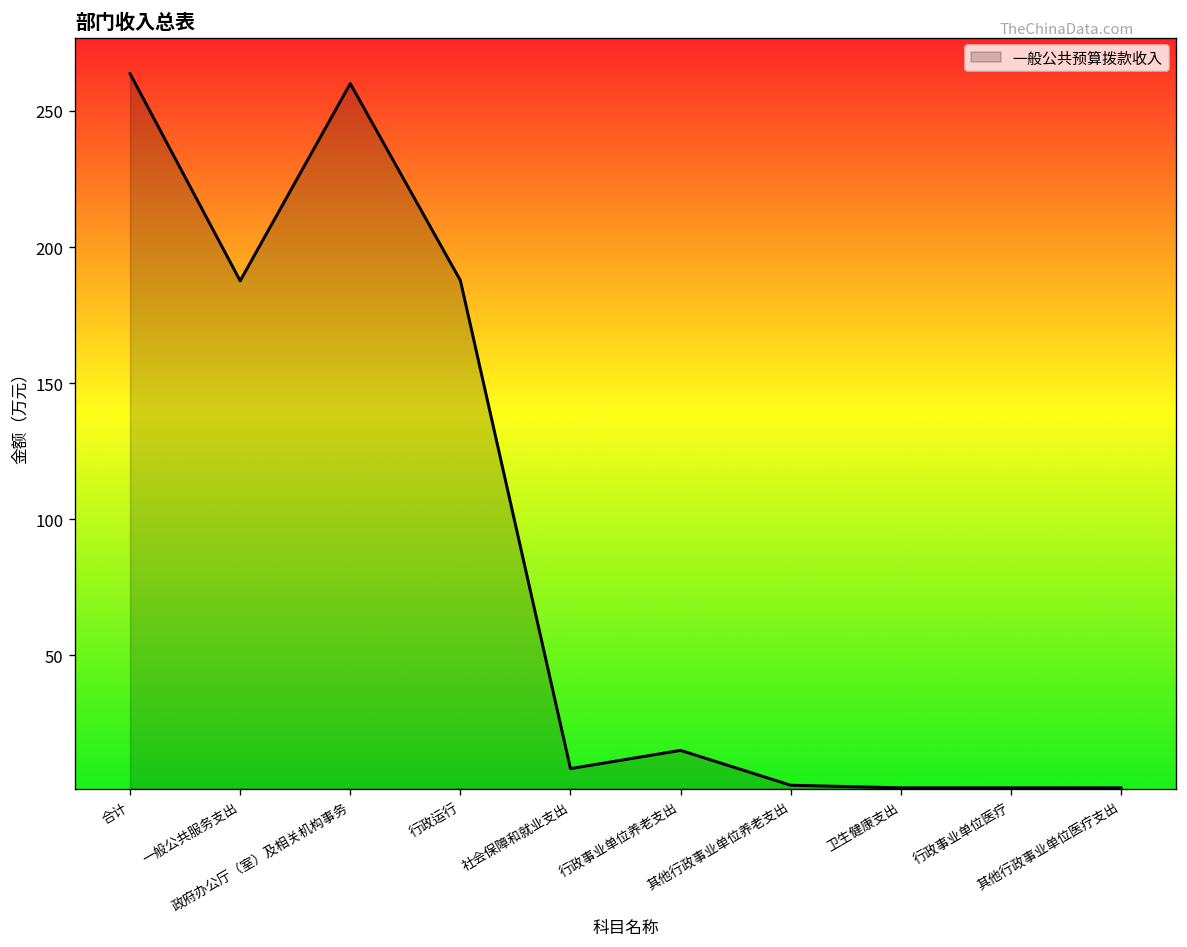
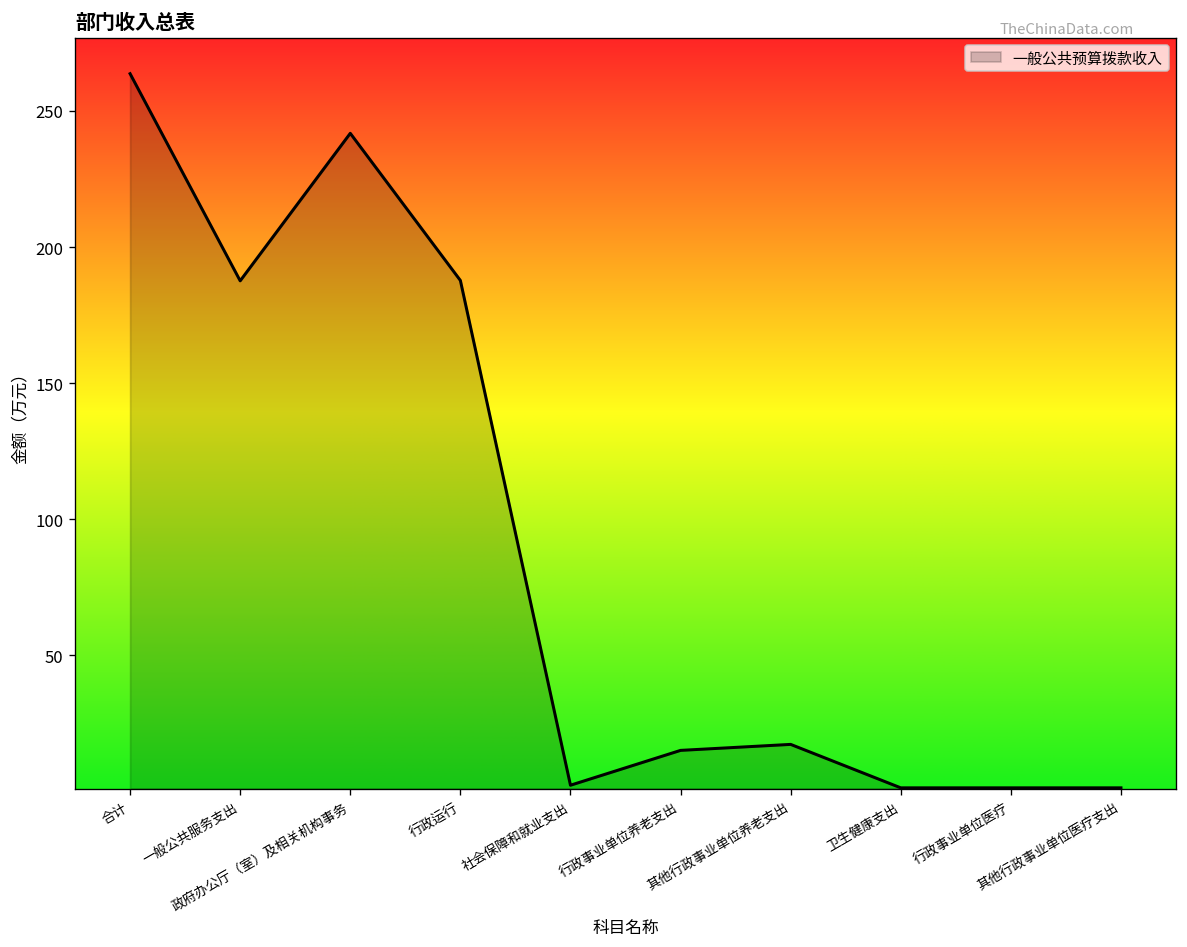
  {
    "合计": 264,
    "一般公共服务支出": 188,
-   "政府办公厅（室）及相关机构事务": 260,
+   "政府办公厅（室）及相关机构事务": 242,
    "行政运行": 188,
-   "社会保障和就业支出": 8,
+   "社会保障和就业支出": 2,
    "行政事业单位养老支出": 15,
-   "其他行政事业单位养老支出": 2,
+   "其他行政事业单位养老支出": 17,
    "卫生健康支出": 1,
    "行政事业单位医疗": 1,
    "其他行政事业单位医疗支出": 1
  }
